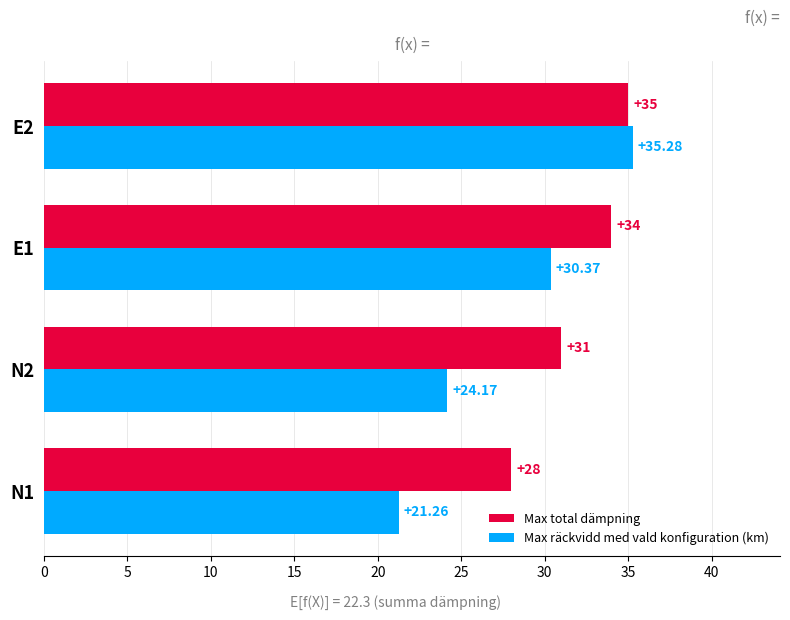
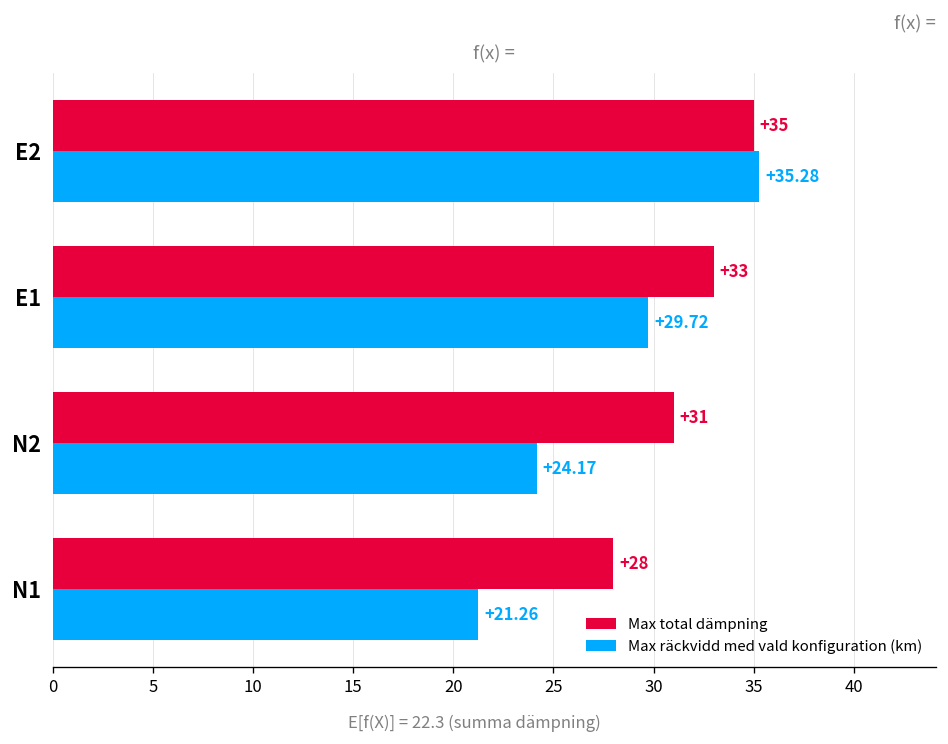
  {
    "Max total dämpning": {
      "E2": "+35",
-     "E1": "+34",
+     "E1": "+33",
      "N2": "+31",
      "N1": "+28"
    },
    "Max räckvidd med vald konfiguration (km)": {
      "E2": "+35.28",
-     "E1": "+30.37",
+     "E1": "+29.72",
      "N2": "+24.17",
      "N1": "+21.26"
    }
  }
